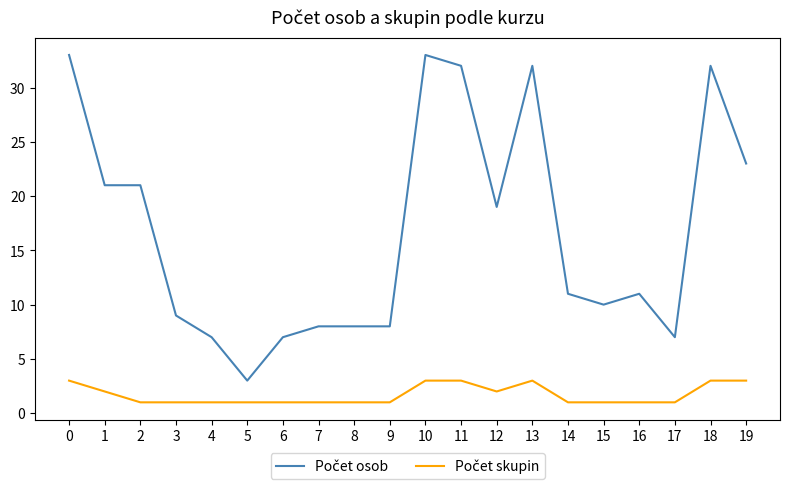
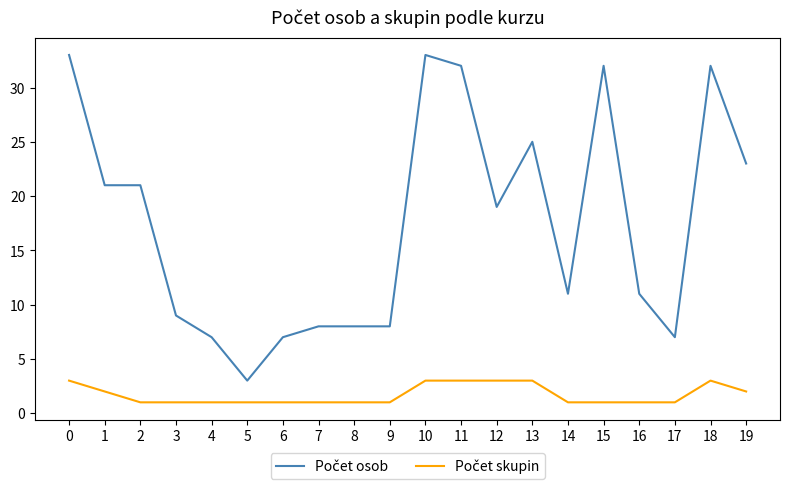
  {
    "Počet osob": {
      "0": 33,
      "1": 21,
      "2": 21,
      "3": 9,
      "4": 7,
      "5": 3,
      "6": 7,
      "7": 8,
      "8": 8,
      "9": 8,
      "10": 33,
      "11": 32,
      "12": 19,
-     "13": 32,
+     "13": 25,
      "14": 11,
-     "15": 10,
+     "15": 32,
      "16": 11,
      "17": 7,
      "18": 32,
      "19": 23
    },
    "Počet skupin": {
      "0": 3,
      "1": 2,
      "2": 1,
      "3": 1,
      "4": 1,
      "5": 1,
      "6": 1,
      "7": 1,
      "8": 1,
      "9": 1,
      "10": 3,
      "11": 3,
-     "12": 2,
+     "12": 3,
      "13": 3,
      "14": 1,
      "15": 1,
      "16": 1,
      "17": 1,
      "18": 3,
-     "19": 3
+     "19": 2
    }
  }
